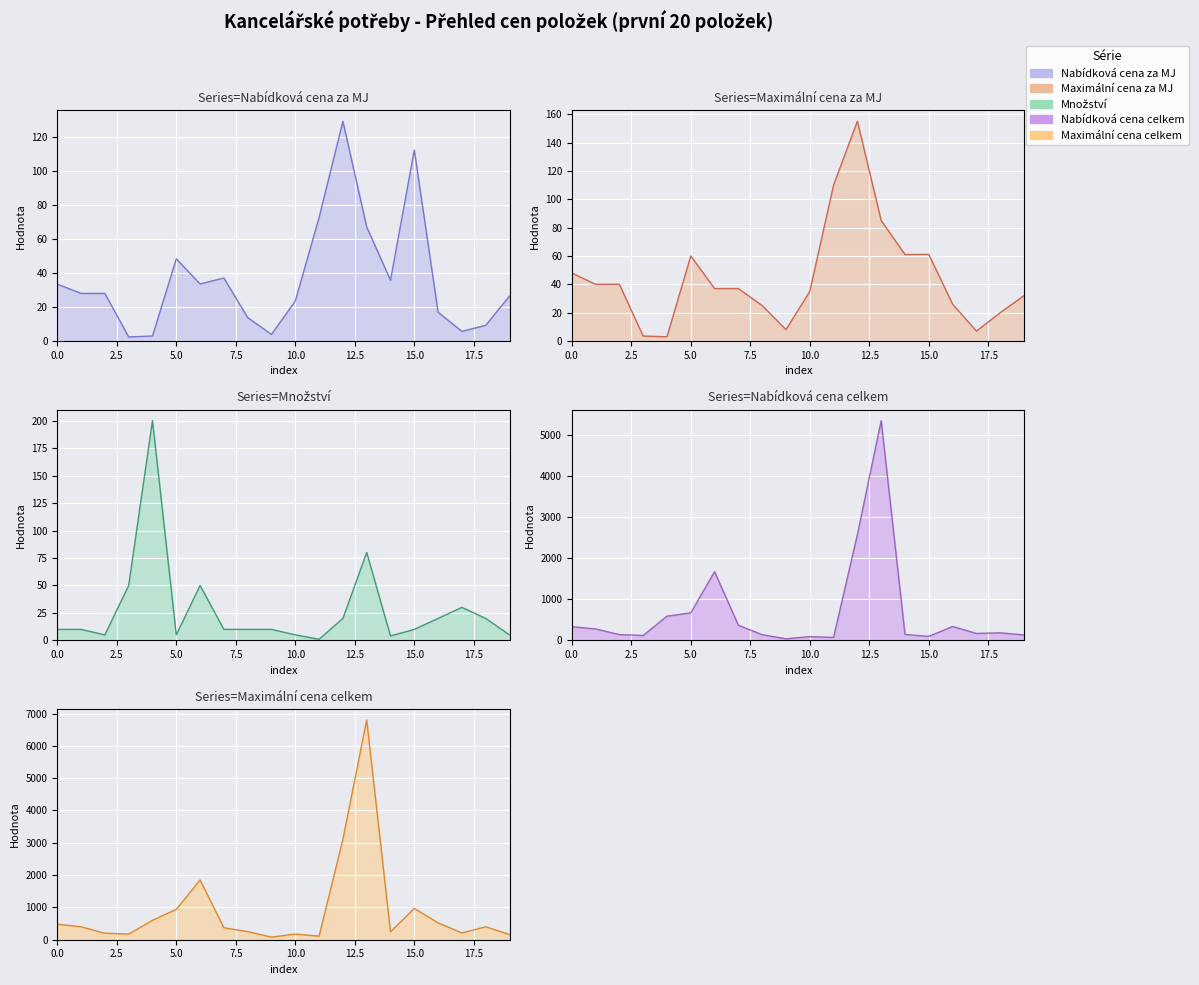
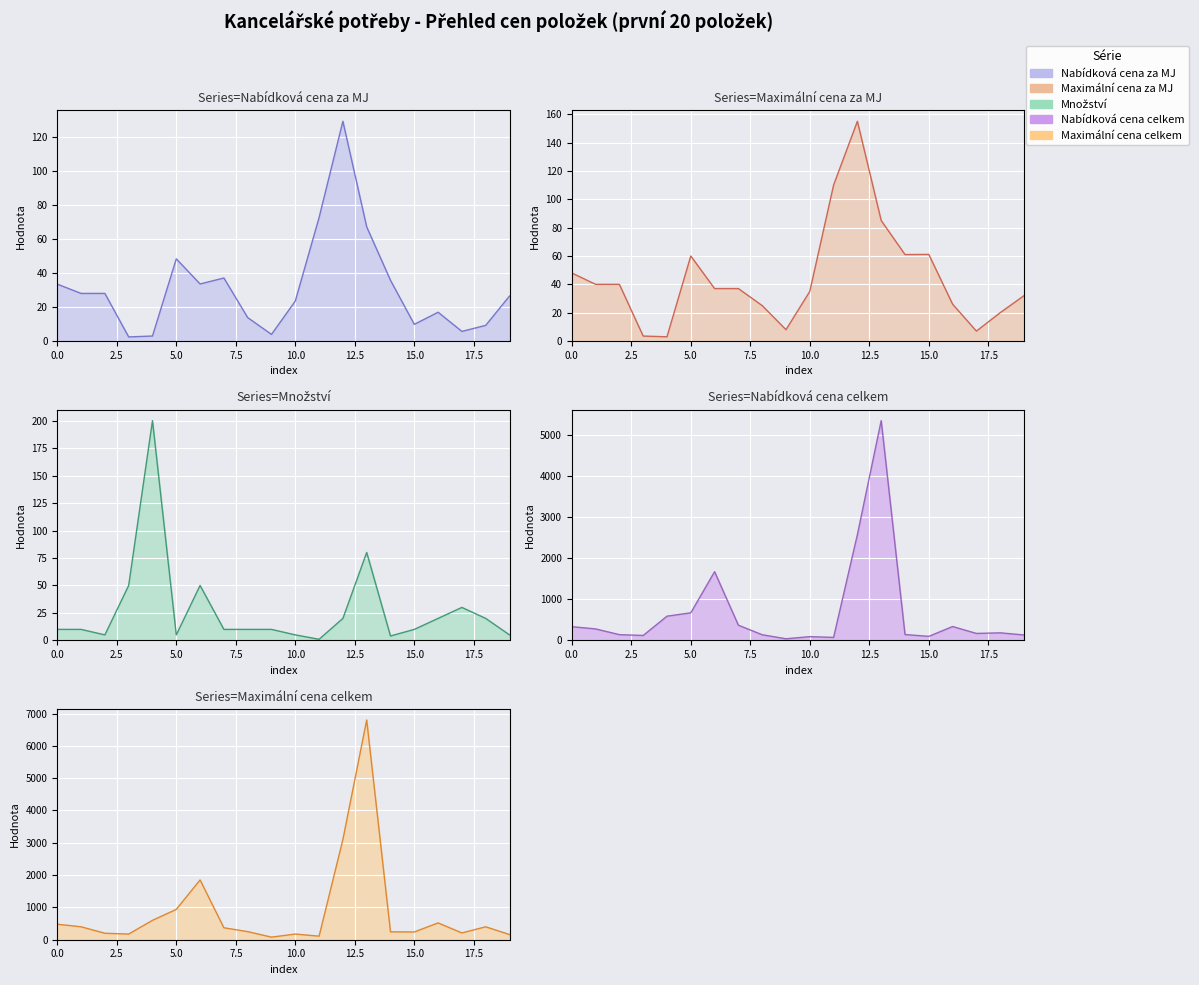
  {
    "Series=Nabídková cena za MJ": {
      "0.0": 33,
      "5.0": 48,
      "10.0": 23,
-     "15.0": 112
+     "15.0": 10
    },
    "Series=Maximální cena za MJ": {
      "0.0": 48,
      "5.0": 60,
      "10.0": 35,
      "15.0": 61
    },
    "Series=Množství": {
      "0.0": 10,
      "5.0": 5,
      "10.0": 5,
      "15.0": 10
    },
    "Series=Nabídková cena celkem": {
      "0.0": 300,
      "5.0": 700,
      "10.0": 100,
      "15.0": 100
    },
    "Series=Maximální cena celkem": {
      "0.0": 500,
      "5.0": 900,
      "10.0": 200,
-     "15.0": 1000
+     "15.0": 200
    }
  }
